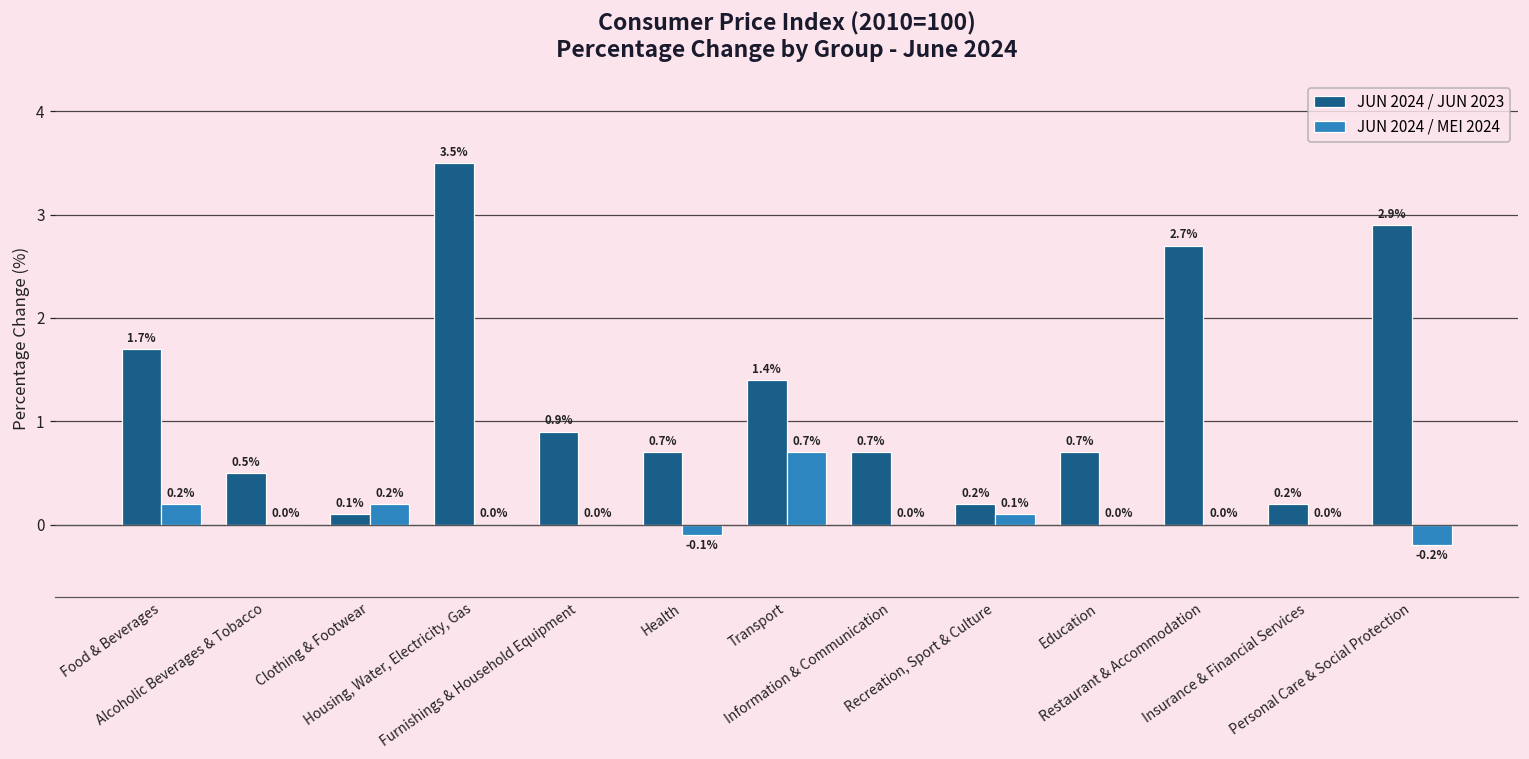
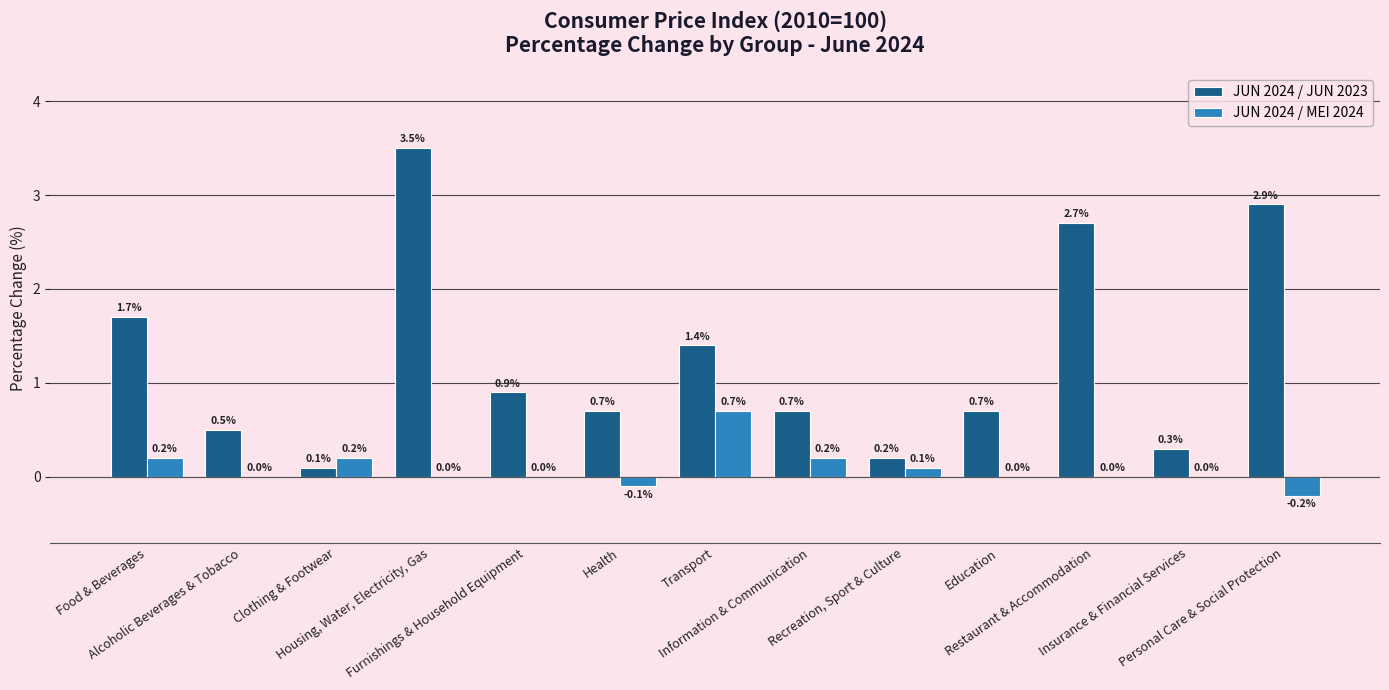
  {
    "JUN 2024 / JUN 2023": {
      "Food & Beverages": "1.7%",
      "Alcoholic Beverages & Tobacco": "0.5%",
      "Clothing & Footwear": "0.1%",
      "Housing, Water, Electricity, Gas": "3.5%",
      "Furnishings & Household Equipment": "0.9%",
      "Health": "0.7%",
      "Transport": "1.4%",
      "Information & Communication": "0.7%",
      "Recreation, Sport & Culture": "0.2%",
      "Education": "0.7%",
      "Restaurant & Accommodation": "2.7%",
-     "Insurance & Financial Services": "0.2%",
+     "Insurance & Financial Services": "0.3%",
      "Personal Care & Social Protection": "2.9%"
    },
    "JUN 2024 / MEI 2024": {
      "Food & Beverages": "0.2%",
      "Alcoholic Beverages & Tobacco": "0.0%",
      "Clothing & Footwear": "0.2%",
      "Housing, Water, Electricity, Gas": "0.0%",
      "Furnishings & Household Equipment": "0.0%",
      "Health": "-0.1%",
      "Transport": "0.7%",
-     "Information & Communication": "0.0%",
+     "Information & Communication": "0.2%",
      "Recreation, Sport & Culture": "0.1%",
      "Education": "0.0%",
      "Restaurant & Accommodation": "0.0%",
      "Insurance & Financial Services": "0.0%",
      "Personal Care & Social Protection": "-0.2%"
    }
  }
